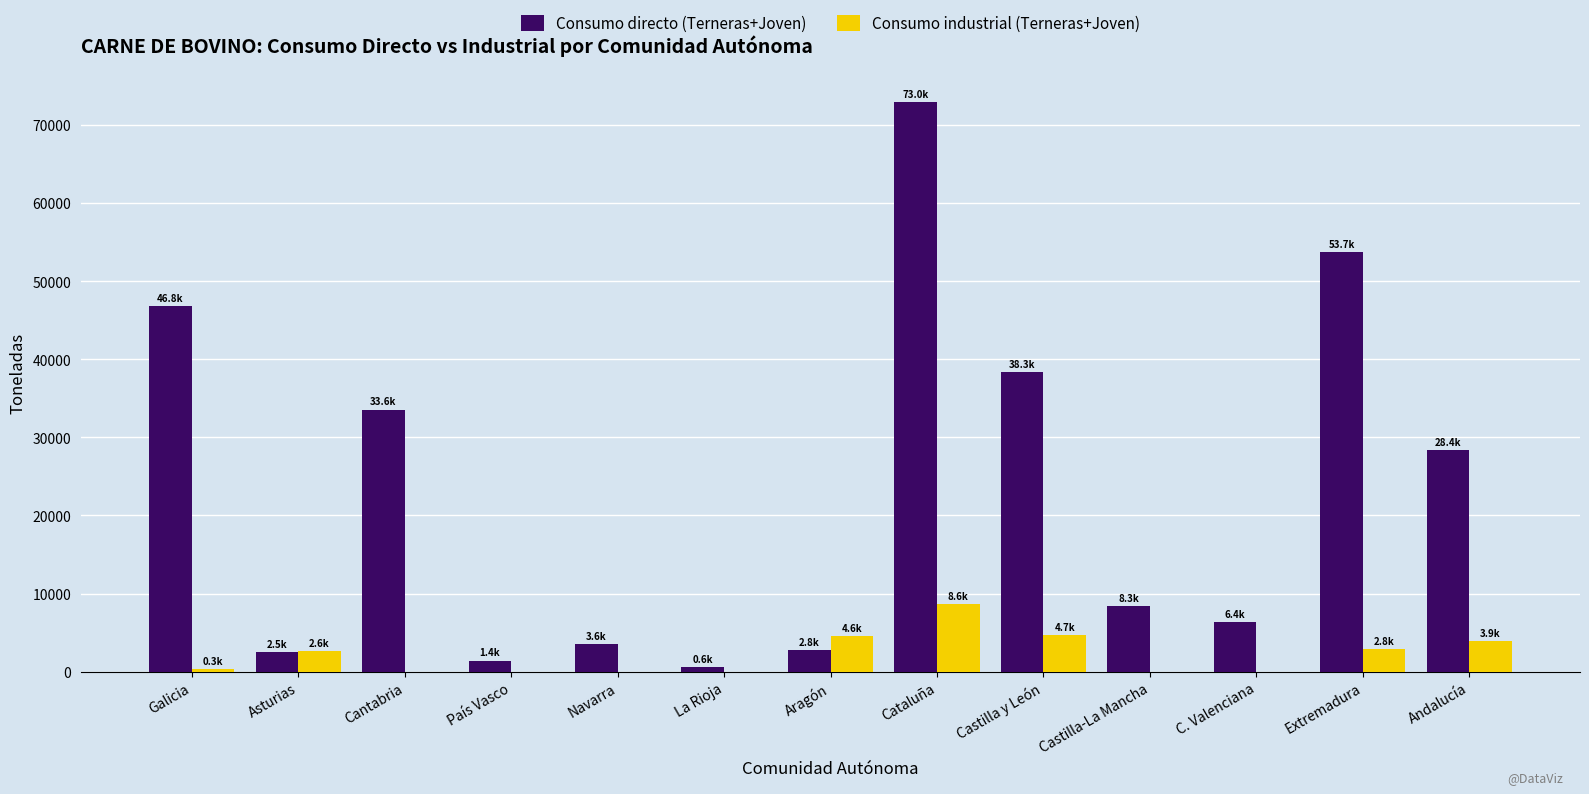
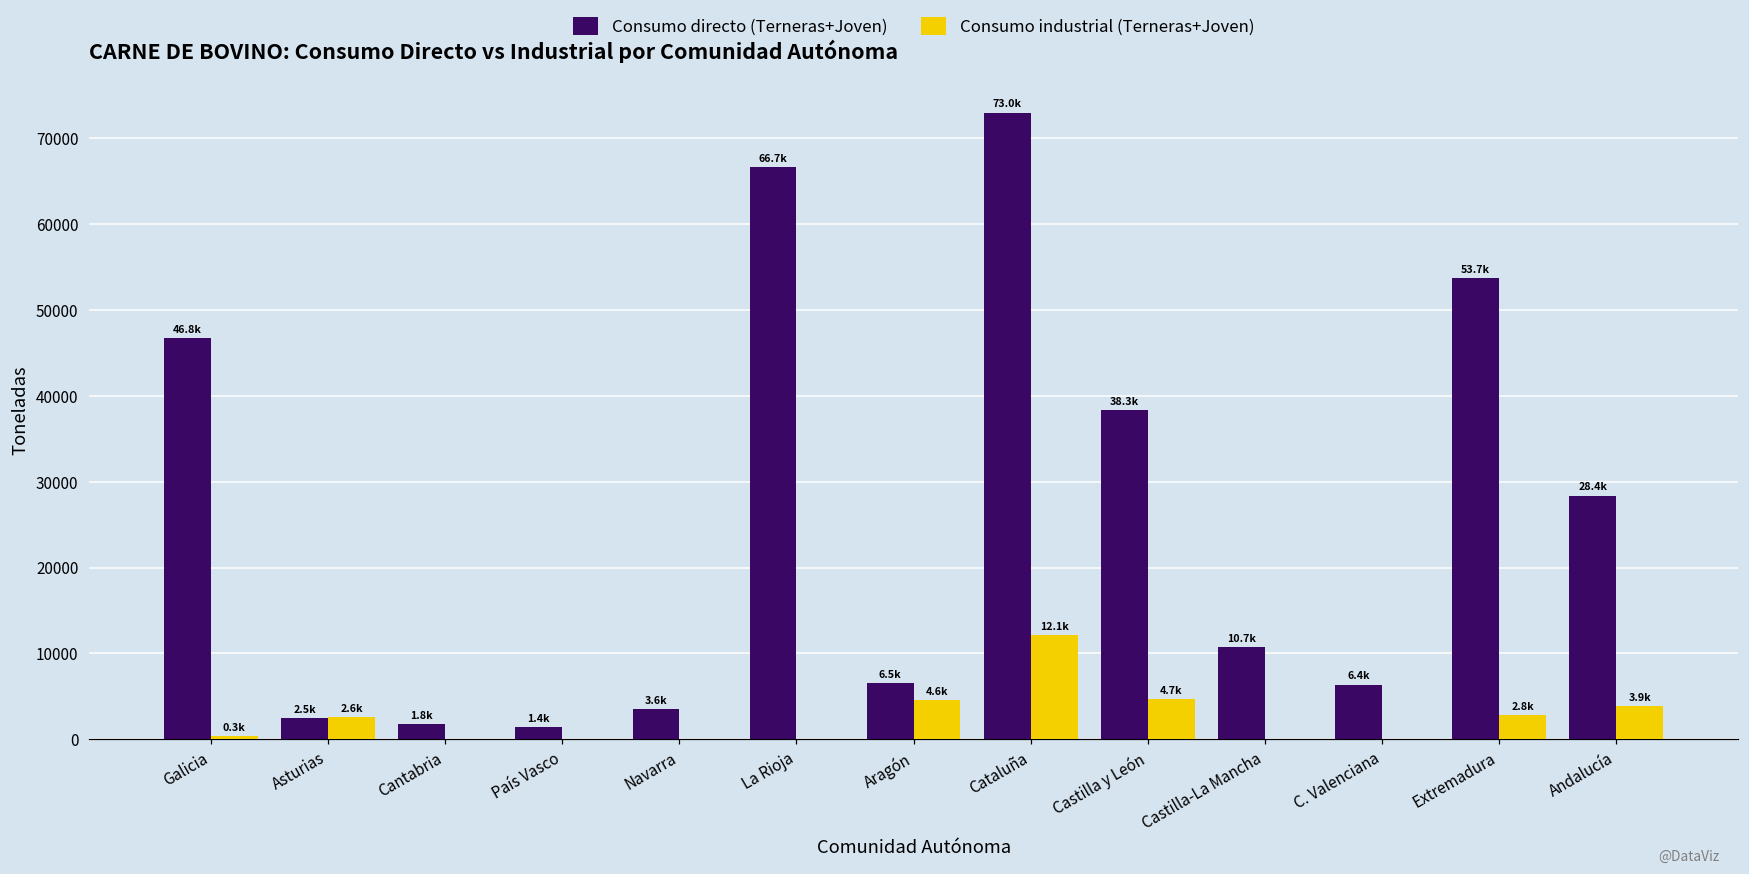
  {
    "Consumo directo (Terneras+Joven)": {
      "Galicia": "46.8k",
      "Asturias": "2.5k",
-     "Cantabria": "33.6k",
+     "Cantabria": "1.8k",
      "País Vasco": "1.4k",
      "Navarra": "3.6k",
-     "La Rioja": "0.6k",
-     "Aragón": "2.8k",
+     "La Rioja": "66.7k",
+     "Aragón": "6.5k",
      "Cataluña": "73.0k",
      "Castilla y León": "38.3k",
-     "Castilla-La Mancha": "8.3k",
+     "Castilla-La Mancha": "10.7k",
      "C. Valenciana": "6.4k",
      "Extremadura": "53.7k",
      "Andalucía": "28.4k"
    },
    "Consumo industrial (Terneras+Joven)": {
      "Galicia": "0.3k",
      "Asturias": "2.6k",
      "Aragón": "4.6k",
-     "Cataluña": "8.6k",
+     "Cataluña": "12.1k",
      "Castilla y León": "4.7k",
      "Extremadura": "2.8k",
      "Andalucía": "3.9k"
    }
  }
